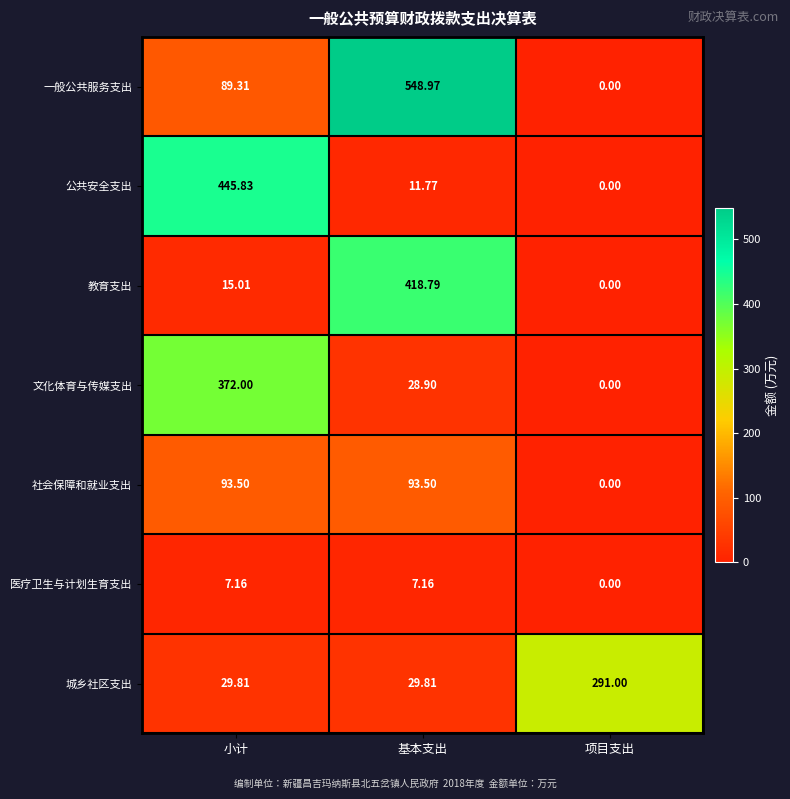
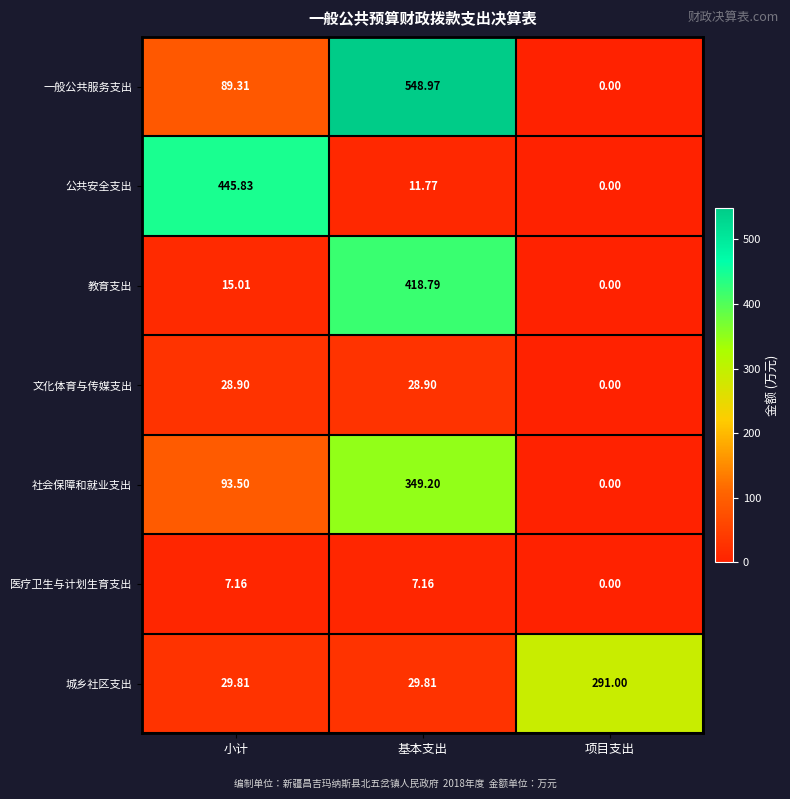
  {
    "一般公共服务支出": {
      "小计": 89.31,
      "基本支出": 548.97,
      "项目支出": 0.00
    },
    "公共安全支出": {
      "小计": 445.83,
      "基本支出": 11.77,
      "项目支出": 0.00
    },
    "教育支出": {
      "小计": 15.01,
      "基本支出": 418.79,
      "项目支出": 0.00
    },
    "文化体育与传媒支出": {
-     "小计": 372.00,
+     "小计": 28.90,
      "基本支出": 28.90,
      "项目支出": 0.00
    },
    "社会保障和就业支出": {
      "小计": 93.50,
-     "基本支出": 93.50,
+     "基本支出": 349.20,
      "项目支出": 0.00
    },
    "医疗卫生与计划生育支出": {
      "小计": 7.16,
      "基本支出": 7.16,
      "项目支出": 0.00
    },
    "城乡社区支出": {
      "小计": 29.81,
      "基本支出": 29.81,
      "项目支出": 291.00
    }
  }
